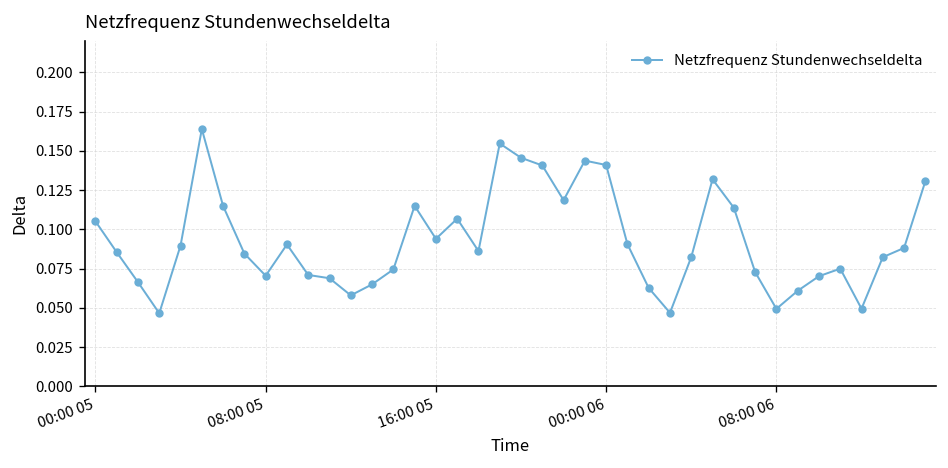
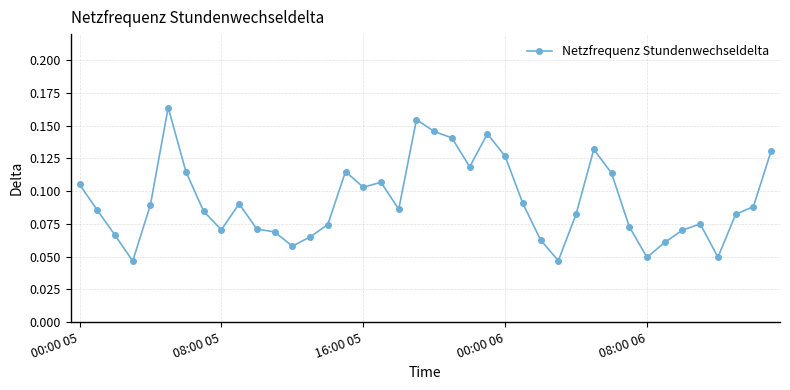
  {
    "00:00 05": 0.105,
    "08:00 05": 0.071,
-   "16:00 05": 0.094,
-   "00:00 06": 0.141,
+   "16:00 05": 0.103,
+   "00:00 06": 0.127,
    "08:00 06": 0.049
  }
